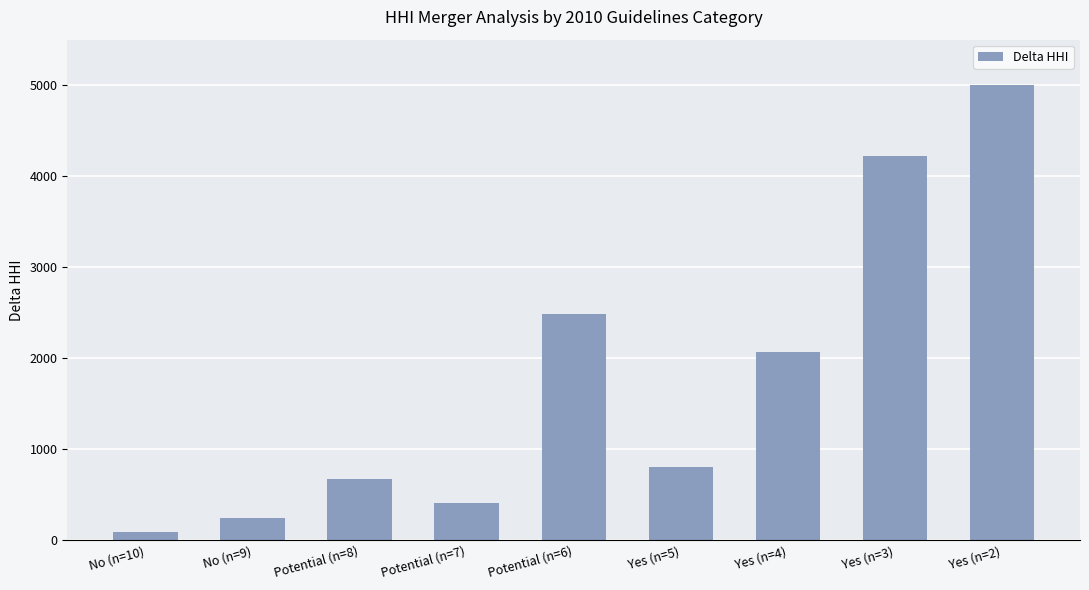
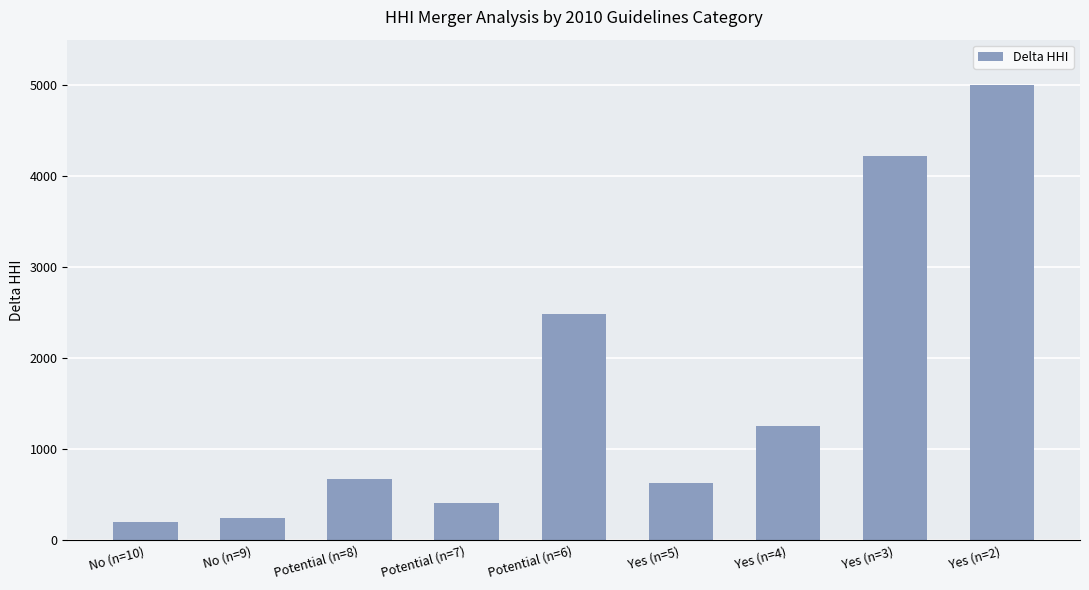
  {
-   "No (n=10)": 100,
+   "No (n=10)": 200,
    "No (n=9)": 200,
    "Potential (n=8)": 700,
    "Potential (n=7)": 400,
    "Potential (n=6)": 2500,
-   "Yes (n=5)": 800,
-   "Yes (n=4)": 2100,
+   "Yes (n=5)": 600,
+   "Yes (n=4)": 1300,
    "Yes (n=3)": 4200,
    "Yes (n=2)": 5000
  }
